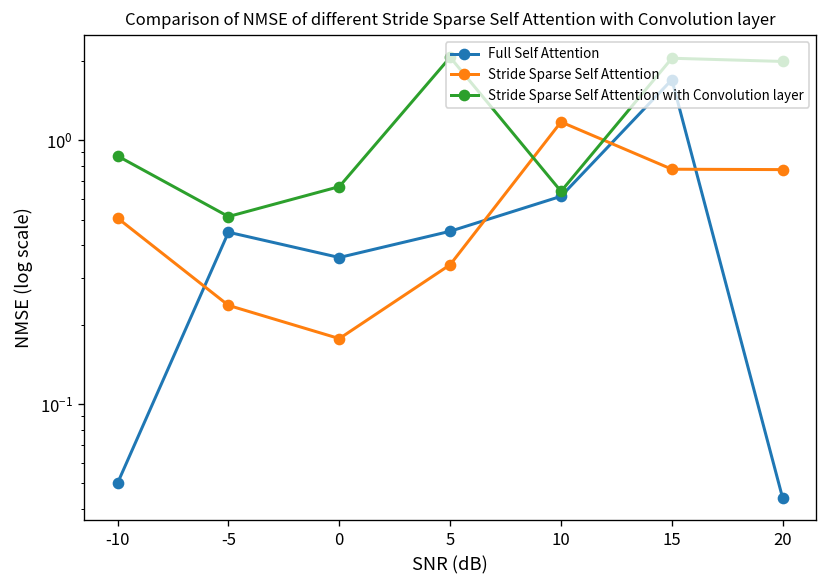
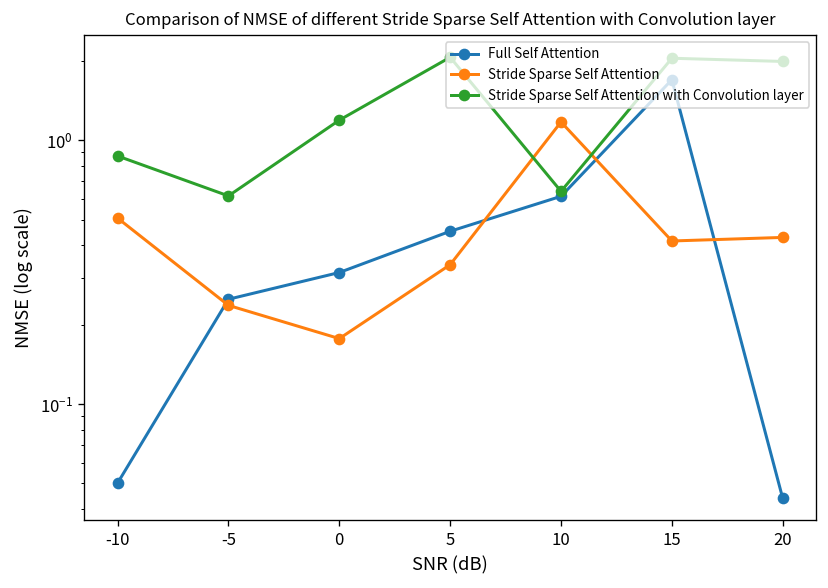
  {
    "Full Self Attention": {
      "-10": 0.05,
-     "-5": 0.45,
-     "0": 0.36,
+     "-5": 0.25,
+     "0": 0.32,
      "5": 0.45,
      "10": 0.61,
      "20": 0.044
    },
    "Stride Sparse Self Attention": {
      "-10": 0.51,
      "-5": 0.24,
      "0": 0.18,
      "5": 0.34,
      "10": 1.2,
-     "15": 0.78,
-     "20": 0.77
+     "15": 0.42,
+     "20": 0.43
    },
    "Stride Sparse Self Attention with Convolution layer": {
      "-10": 0.87,
-     "-5": 0.51,
-     "0": 0.67,
+     "-5": 0.62,
+     "0": 1.2,
      "10": 0.64
    }
  }
